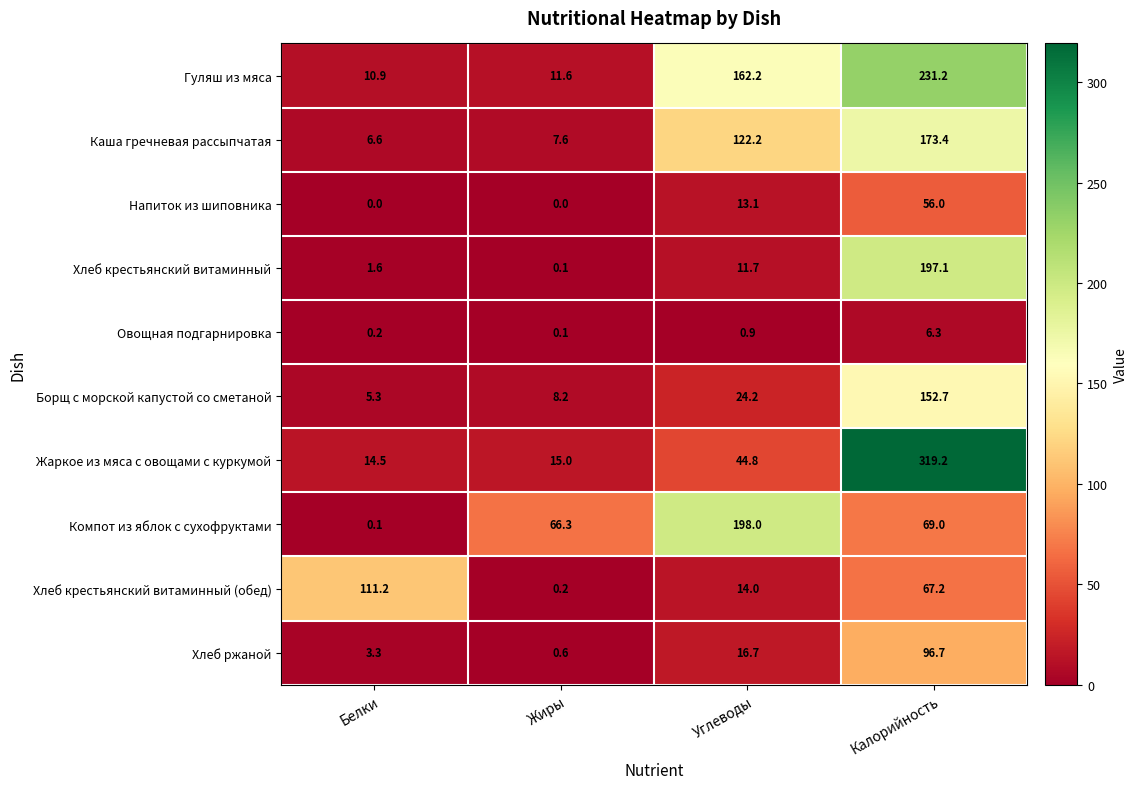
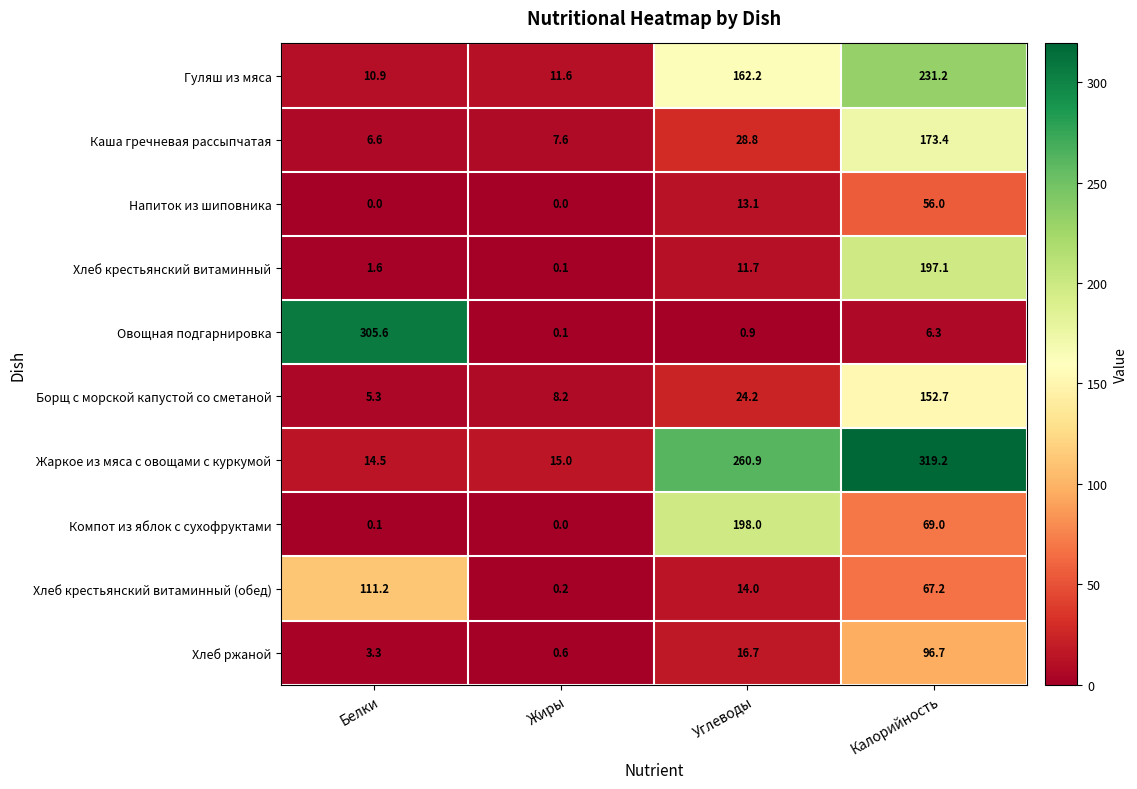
  {
    "Гуляш из мяса": {
      "Белки": 10.9,
      "Жиры": 11.6,
      "Углеводы": 162.2,
      "Калорийность": 231.2
    },
    "Каша гречневая рассыпчатая": {
      "Белки": 6.6,
      "Жиры": 7.6,
-     "Углеводы": 122.2,
+     "Углеводы": 28.8,
      "Калорийность": 173.4
    },
    "Напиток из шиповника": {
      "Белки": 0.0,
      "Жиры": 0.0,
      "Углеводы": 13.1,
      "Калорийность": 56.0
    },
    "Хлеб крестьянский витаминный": {
      "Белки": 1.6,
      "Жиры": 0.1,
      "Углеводы": 11.7,
      "Калорийность": 197.1
    },
    "Овощная подгарнировка": {
-     "Белки": 0.2,
+     "Белки": 305.6,
      "Жиры": 0.1,
      "Углеводы": 0.9,
      "Калорийность": 6.3
    },
    "Борщ с морской капустой со сметаной": {
      "Белки": 5.3,
      "Жиры": 8.2,
      "Углеводы": 24.2,
      "Калорийность": 152.7
    },
    "Жаркое из мяса с овощами с куркумой": {
      "Белки": 14.5,
      "Жиры": 15.0,
-     "Углеводы": 44.8,
+     "Углеводы": 260.9,
      "Калорийность": 319.2
    },
    "Компот из яблок с сухофруктами": {
      "Белки": 0.1,
-     "Жиры": 66.3,
+     "Жиры": 0.0,
      "Углеводы": 198.0,
      "Калорийность": 69.0
    },
    "Хлеб крестьянский витаминный (обед)": {
      "Белки": 111.2,
      "Жиры": 0.2,
      "Углеводы": 14.0,
      "Калорийность": 67.2
    },
    "Хлеб ржаной": {
      "Белки": 3.3,
      "Жиры": 0.6,
      "Углеводы": 16.7,
      "Калорийность": 96.7
    }
  }
